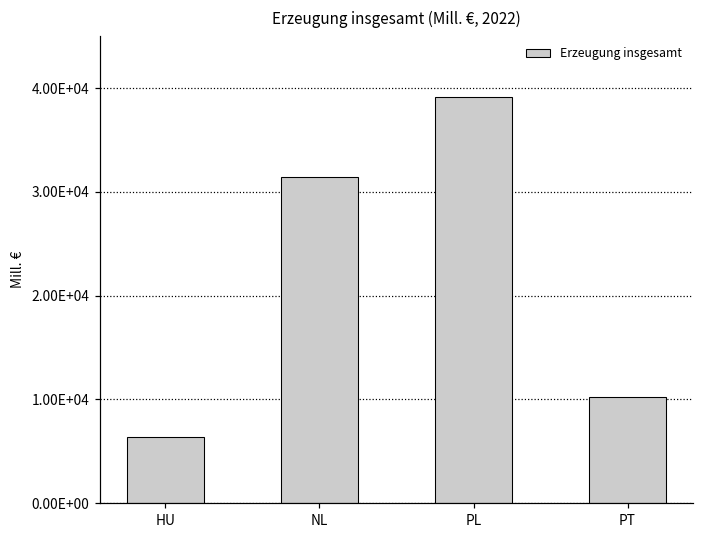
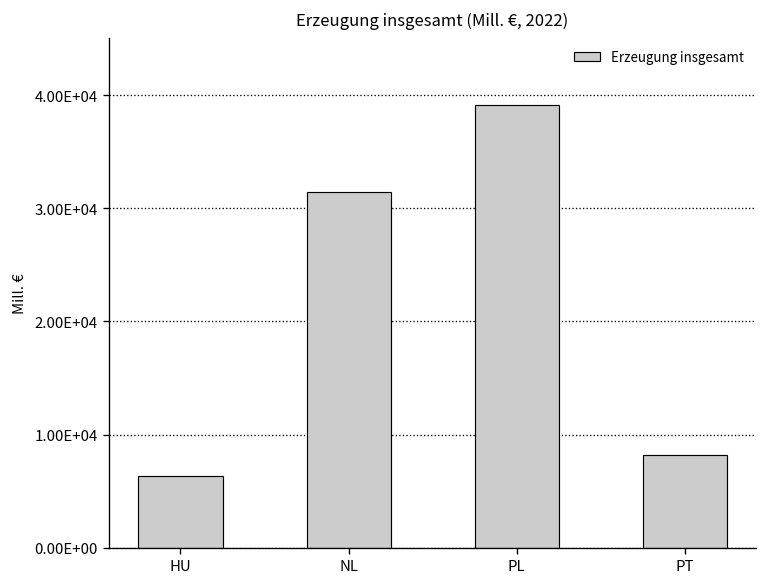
  {
    "HU": 6000,
    "NL": 31000,
    "PL": 39000,
-   "PT": 10000
+   "PT": 8000
  }
